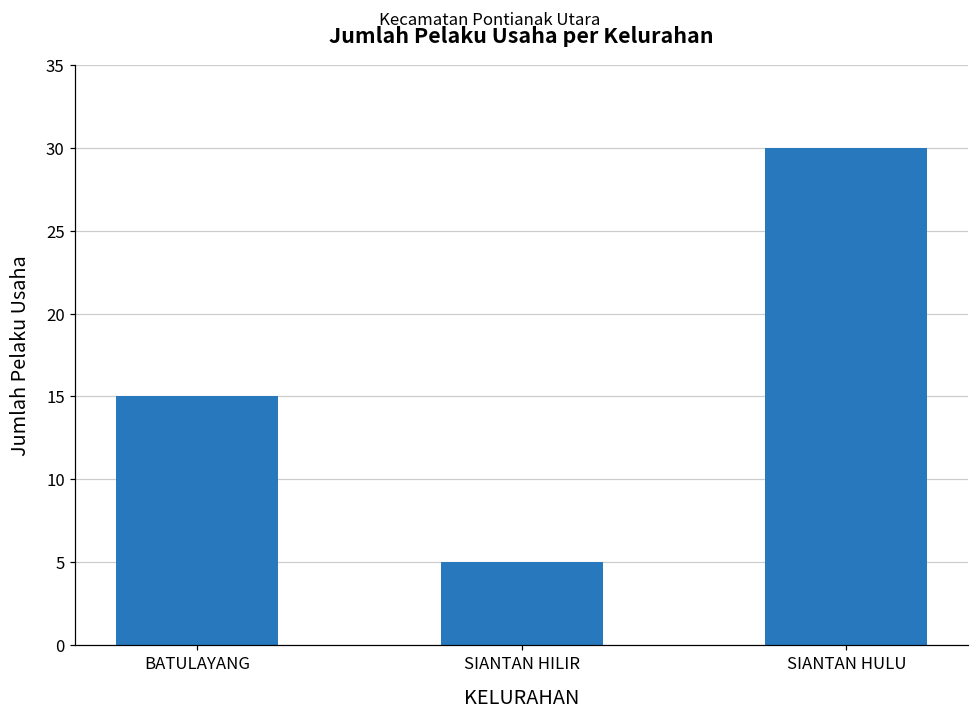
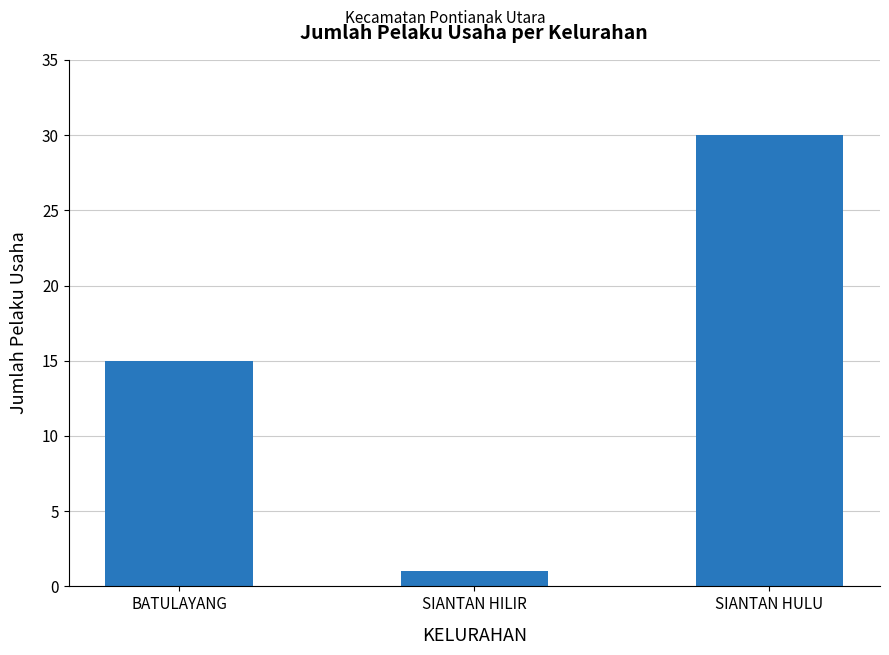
  {
    "BATULAYANG": 15,
-   "SIANTAN HILIR": 5,
+   "SIANTAN HILIR": 1,
    "SIANTAN HULU": 30
  }
